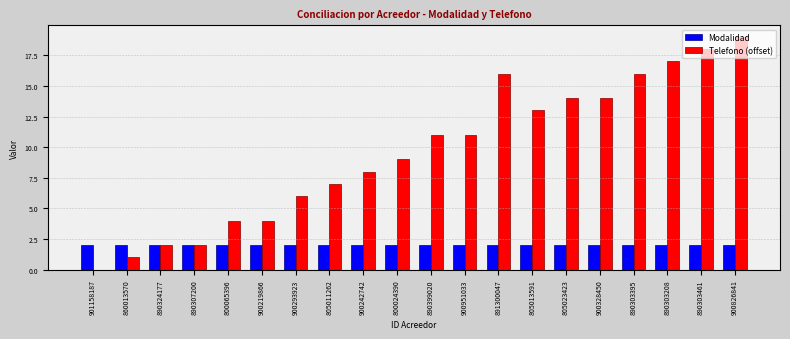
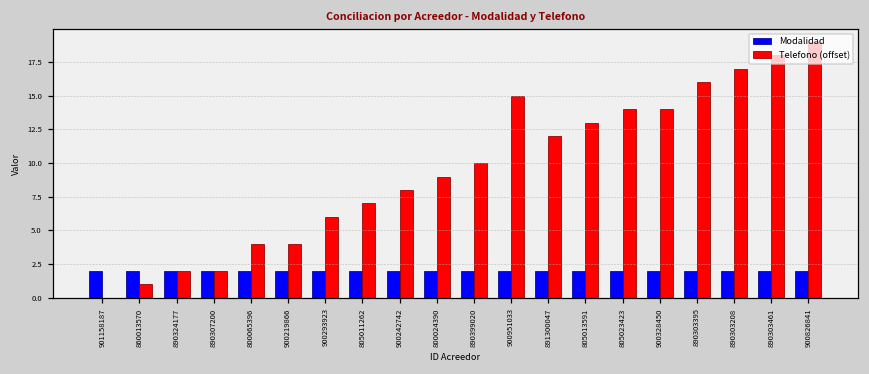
  {
    "Modalidad": {
      "901158187": 2.0,
      "860013570": 2.0,
      "890324177": 2.0,
      "890307200": 2.0,
      "800065396": 2.0,
      "900219866": 2.0,
      "900293923": 2.0,
      "805011262": 2.0,
      "900242742": 2.0,
      "800024390": 2.0,
      "890399020": 2.0,
      "900951033": 2.0,
      "891300047": 2.0,
      "805013591": 2.0,
      "805023423": 2.0,
      "900328450": 2.0,
      "890303395": 2.0,
      "890303208": 2.0,
      "890303461": 2.0,
      "900826841": 2.0
    },
    "Telefono (offset)": {
      "901158187": 0.0,
      "860013570": 1.0,
      "890324177": 2.0,
      "890307200": 2.0,
      "800065396": 4.0,
      "900219866": 4.0,
      "900293923": 6.0,
      "805011262": 7.0,
      "900242742": 8.0,
      "800024390": 9.0,
-     "890399020": 11.0,
-     "900951033": 11.0,
-     "891300047": 16.0,
+     "890399020": 10.0,
+     "900951033": 15.0,
+     "891300047": 12.0,
      "805013591": 13.0,
      "805023423": 14.0,
      "900328450": 14.0,
      "890303395": 16.0,
      "890303208": 17.0
    }
  }
